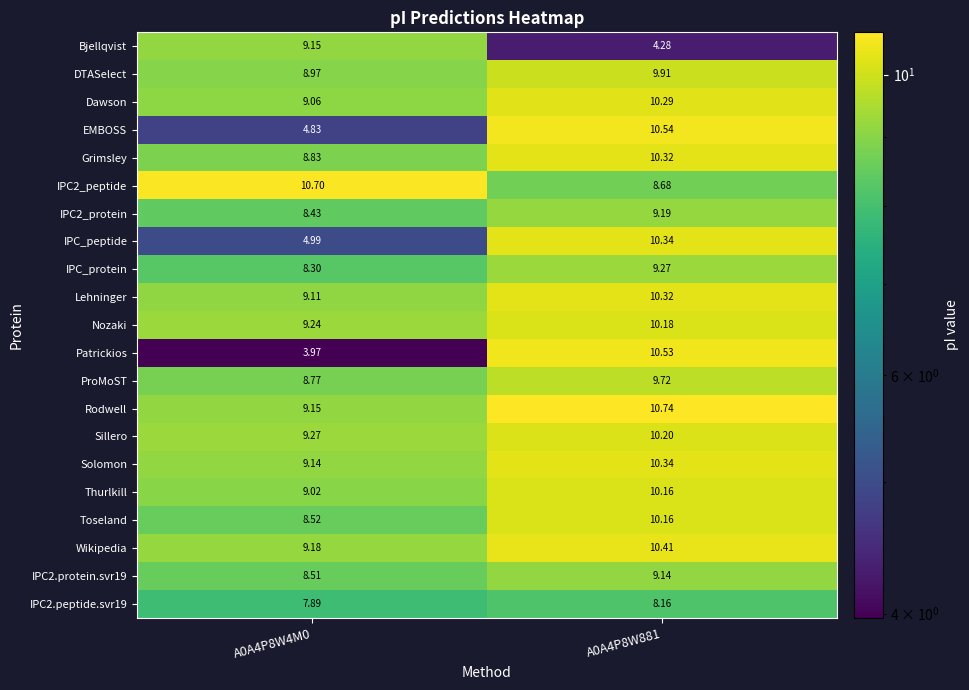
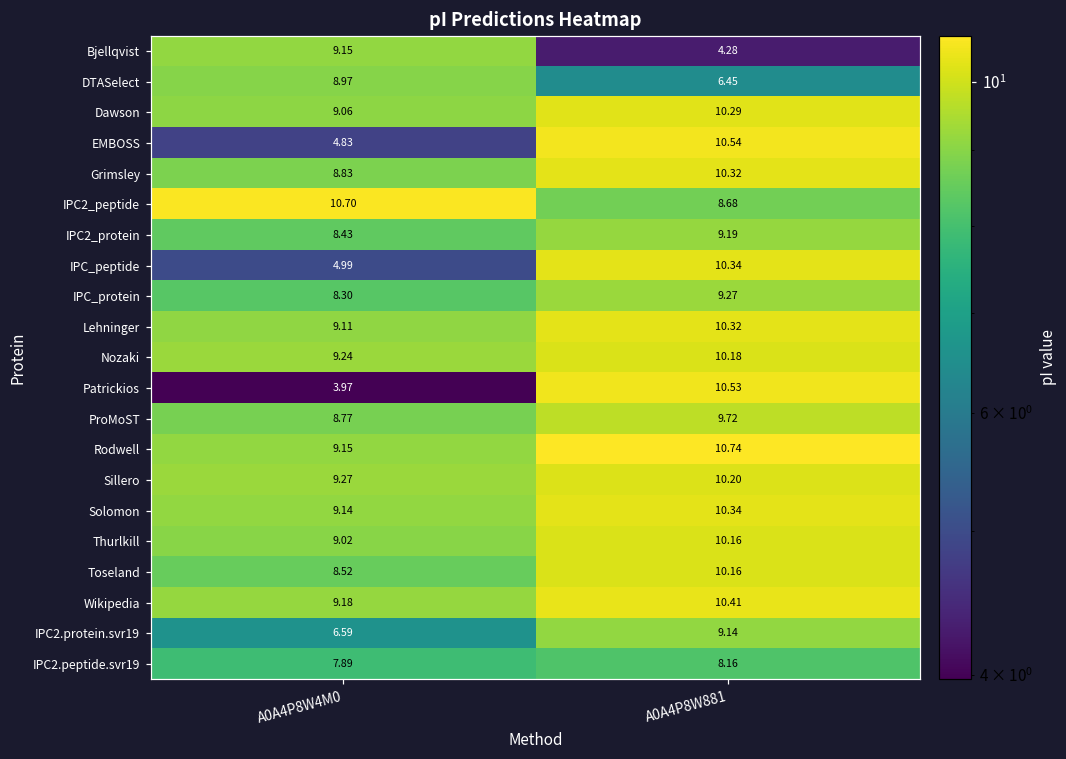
  {
    "Bjellqvist": {
      "A0A4P8W4M0": 9.15,
      "A0A4P8W881": 4.28
    },
    "DTASelect": {
      "A0A4P8W4M0": 8.97,
-     "A0A4P8W881": 9.91
+     "A0A4P8W881": 6.45
    },
    "Dawson": {
      "A0A4P8W4M0": 9.06,
      "A0A4P8W881": 10.29
    },
    "EMBOSS": {
      "A0A4P8W4M0": 4.83,
      "A0A4P8W881": 10.54
    },
    "Grimsley": {
      "A0A4P8W4M0": 8.83,
      "A0A4P8W881": 10.32
    },
    "IPC2_peptide": {
      "A0A4P8W4M0": 10.70,
      "A0A4P8W881": 8.68
    },
    "IPC2_protein": {
      "A0A4P8W4M0": 8.43,
      "A0A4P8W881": 9.19
    },
    "IPC_peptide": {
      "A0A4P8W4M0": 4.99,
      "A0A4P8W881": 10.34
    },
    "IPC_protein": {
      "A0A4P8W4M0": 8.30,
      "A0A4P8W881": 9.27
    },
    "Lehninger": {
      "A0A4P8W4M0": 9.11,
      "A0A4P8W881": 10.32
    },
    "Nozaki": {
      "A0A4P8W4M0": 9.24,
      "A0A4P8W881": 10.18
    },
    "Patrickios": {
      "A0A4P8W4M0": 3.97,
      "A0A4P8W881": 10.53
    },
    "ProMoST": {
      "A0A4P8W4M0": 8.77,
      "A0A4P8W881": 9.72
    },
    "Rodwell": {
      "A0A4P8W4M0": 9.15,
      "A0A4P8W881": 10.74
    },
    "Sillero": {
      "A0A4P8W4M0": 9.27,
      "A0A4P8W881": 10.20
    },
    "Solomon": {
      "A0A4P8W4M0": 9.14,
      "A0A4P8W881": 10.34
    },
    "Thurlkill": {
      "A0A4P8W4M0": 9.02,
      "A0A4P8W881": 10.16
    },
    "Toseland": {
      "A0A4P8W4M0": 8.52,
      "A0A4P8W881": 10.16
    },
    "Wikipedia": {
      "A0A4P8W4M0": 9.18,
      "A0A4P8W881": 10.41
    },
    "IPC2.protein.svr19": {
-     "A0A4P8W4M0": 8.51,
+     "A0A4P8W4M0": 6.59,
      "A0A4P8W881": 9.14
    },
    "IPC2.peptide.svr19": {
      "A0A4P8W4M0": 7.89,
      "A0A4P8W881": 8.16
    }
  }
